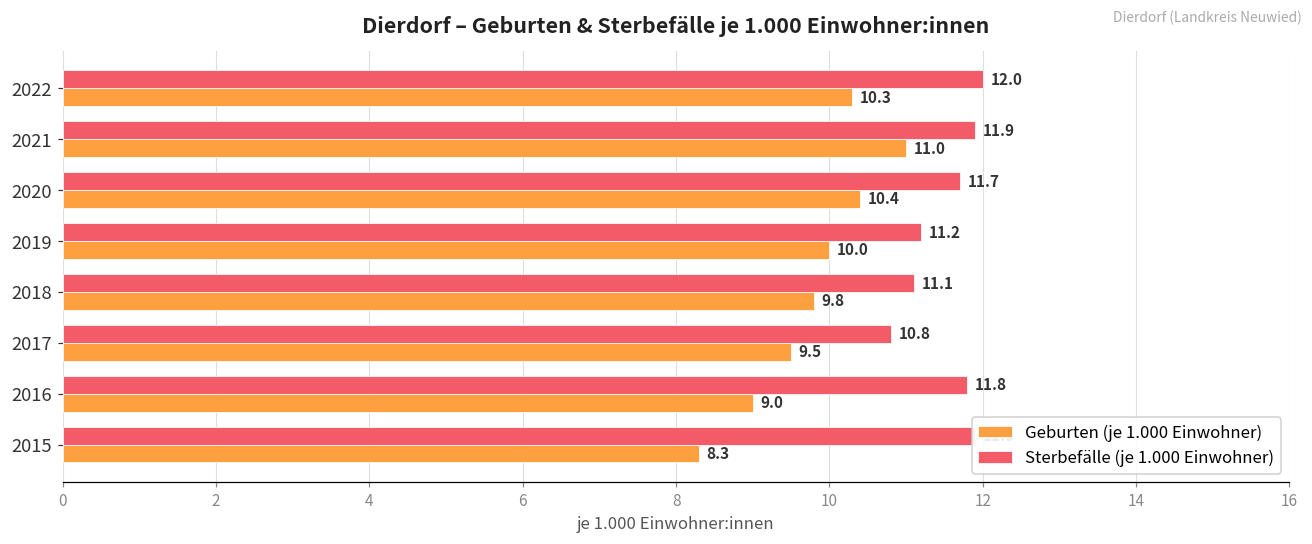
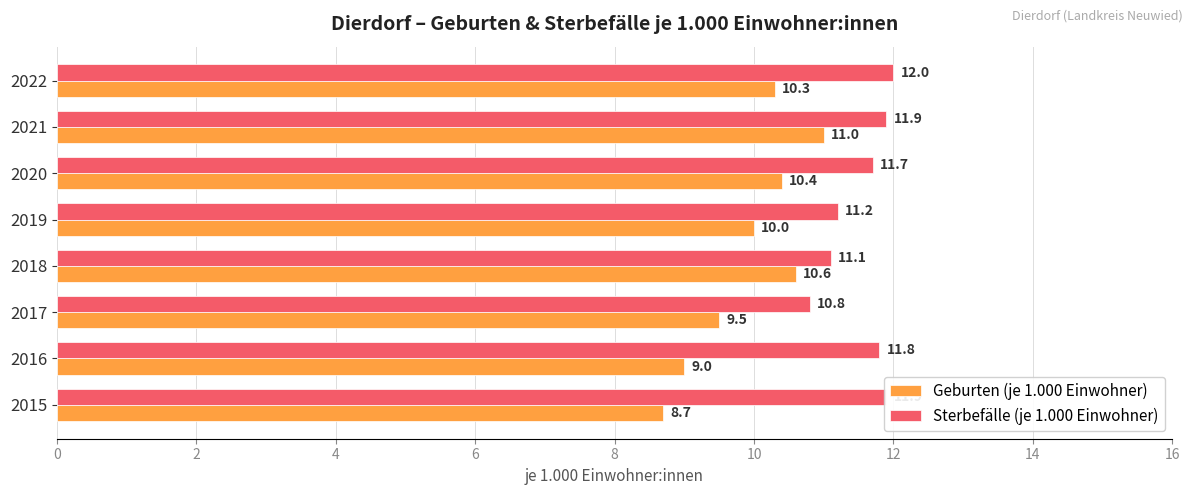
  {
    "Geburten (je 1.000 Einwohner)": {
      "2022": 10.3,
      "2021": 11.0,
      "2020": 10.4,
      "2019": 10.0,
-     "2018": 9.8,
+     "2018": 10.6,
      "2017": 9.5,
      "2016": 9.0,
-     "2015": 8.3
+     "2015": 8.7
    },
    "Sterbefälle (je 1.000 Einwohner)": {
      "2022": 12.0,
      "2021": 11.9,
      "2020": 11.7,
      "2019": 11.2,
      "2018": 11.1,
      "2017": 10.8,
      "2016": 11.8
    }
  }
